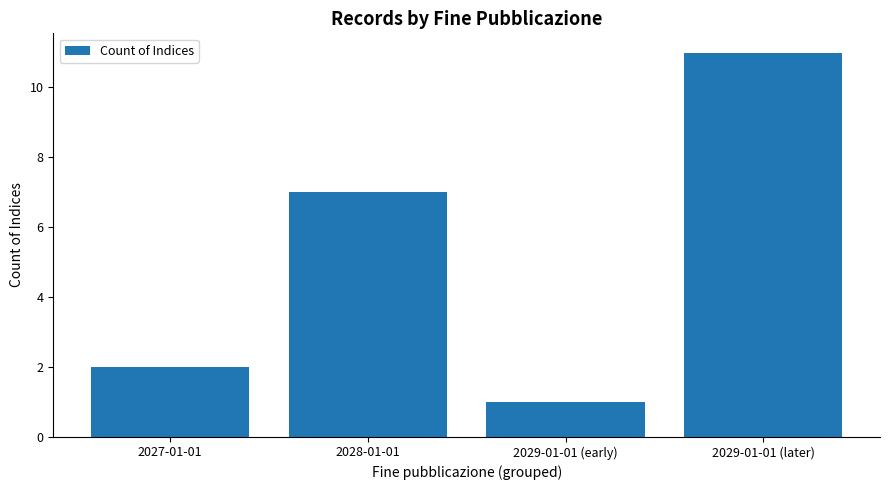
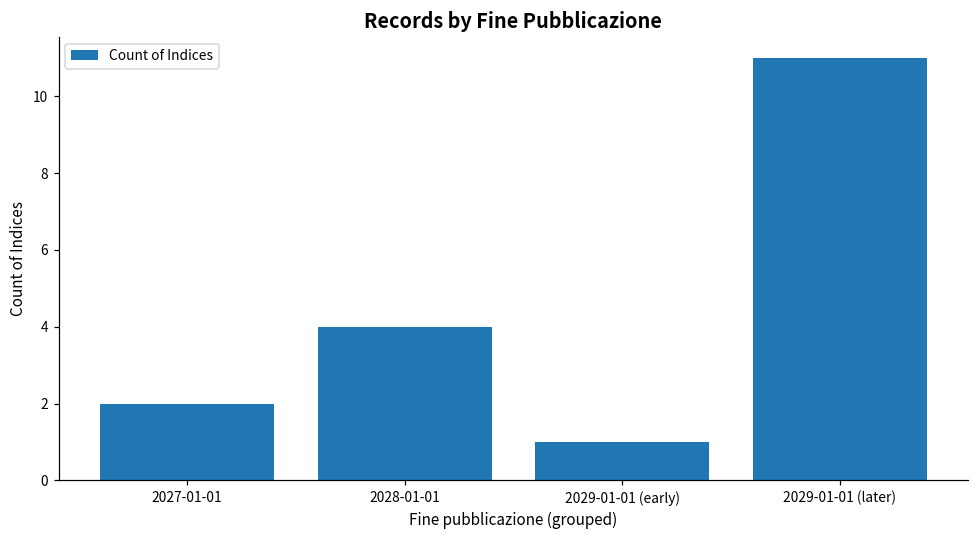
  {
    "2027-01-01": 2,
-   "2028-01-01": 7,
+   "2028-01-01": 4,
    "2029-01-01 (early)": 1,
    "2029-01-01 (later)": 11
  }
